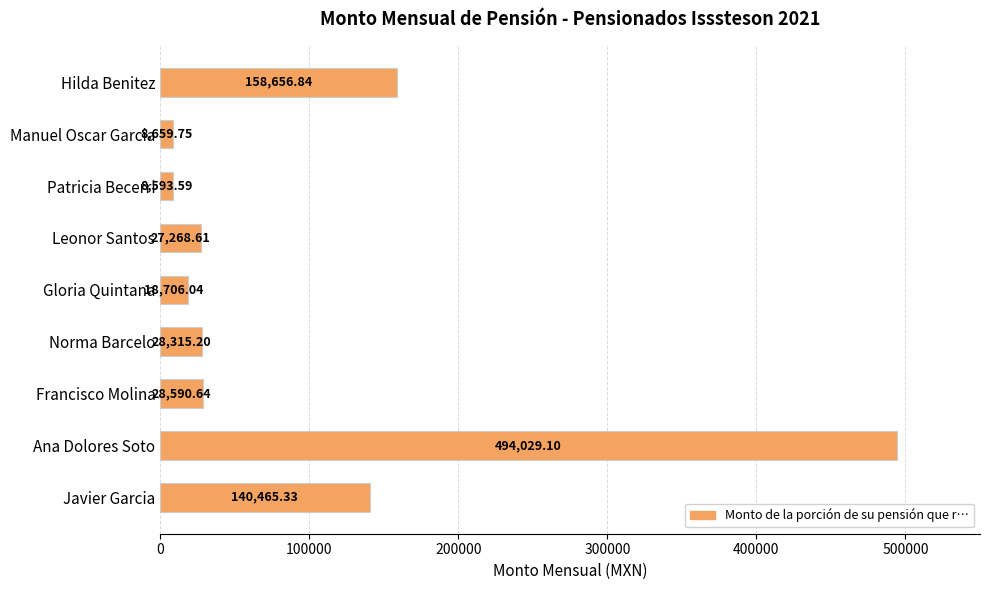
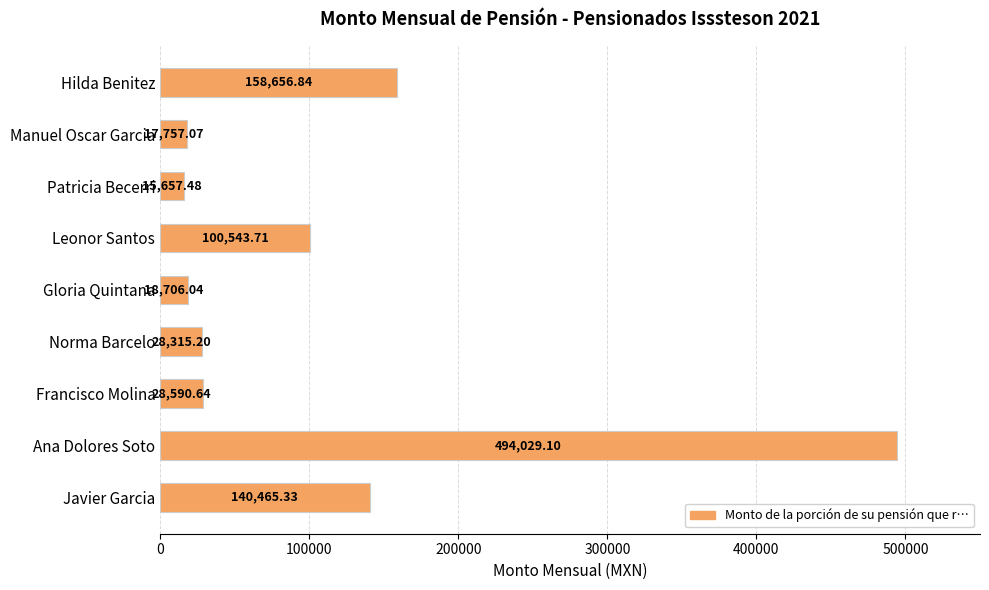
  {
    "Hilda Benitez": "158,656.84",
-   "Manuel Oscar Garcia": "8,659.75",
-   "Patricia Becerri": "8,593.59",
-   "Leonor Santos": "27,268.61",
+   "Manuel Oscar Garcia": "17,757.07",
+   "Patricia Becerri": "15,657.48",
+   "Leonor Santos": "100,543.71",
    "Gloria Quintana": "18,706.04",
    "Norma Barcelo": "28,315.20",
    "Francisco Molina": "28,590.64",
    "Ana Dolores Soto": "494,029.10",
    "Javier Garcia": "140,465.33"
  }
